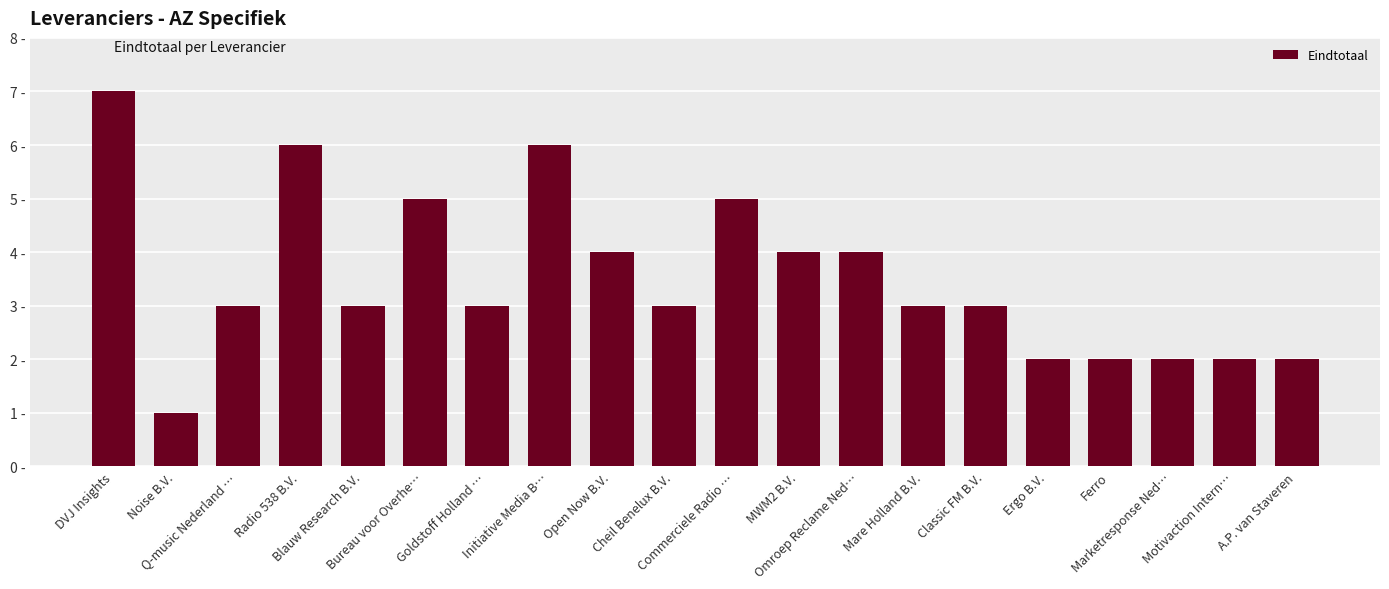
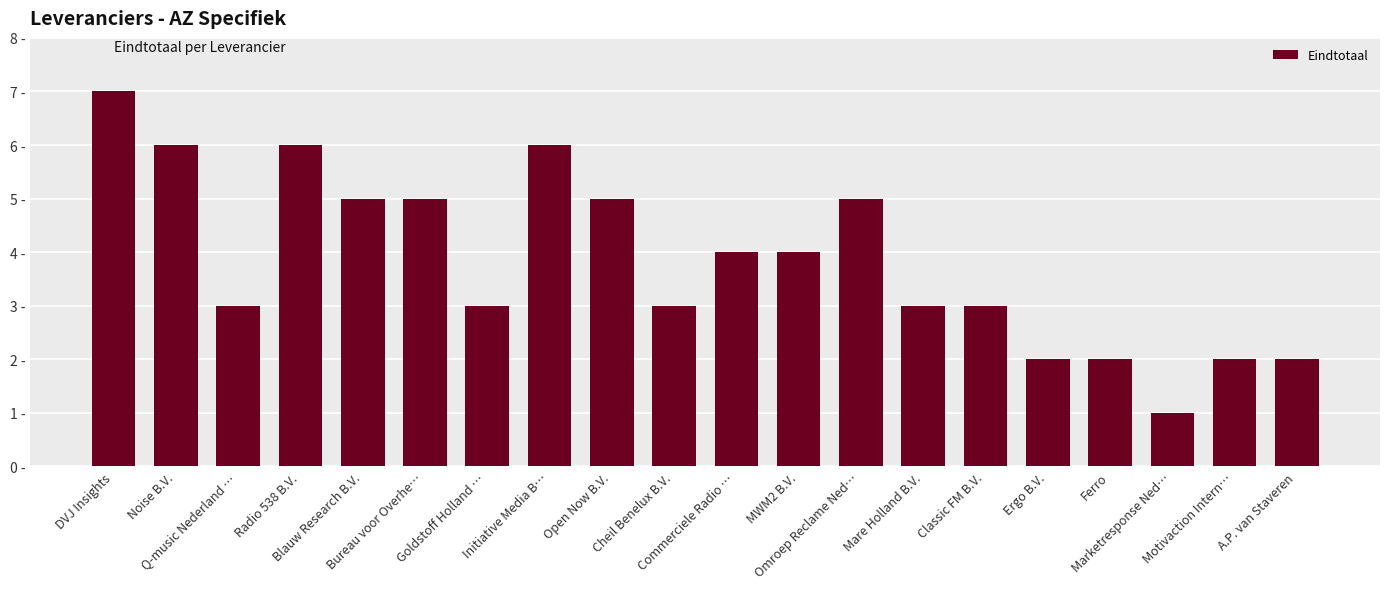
  {
    "DVJ Insights": "7 -",
-   "Noise B.V.": "1 -",
+   "Noise B.V.": "6 -",
    "Q-music Nederland …": "3 -",
    "Radio 538 B.V.": "6 -",
-   "Blauw Research B.V.": "3 -",
+   "Blauw Research B.V.": "5 -",
    "Bureau voor Overhe…": "5 -",
    "Goldstoff Holland …": "3 -",
    "Initiative Media B…": "6 -",
-   "Open Now B.V.": "4 -",
+   "Open Now B.V.": "5 -",
    "Cheil Benelux B.V.": "3 -",
-   "Commerciele Radio …": "5 -",
+   "Commerciele Radio …": "4 -",
    "MWM2 B.V.": "4 -",
-   "Omroep Reclame Ned…": "4 -",
+   "Omroep Reclame Ned…": "5 -",
    "Mare Holland B.V.": "3 -",
    "Classic FM B.V.": "3 -",
    "Ergo B.V.": "2 -",
    "Ferro": "2 -",
-   "Marketresponse Ned…": "2 -",
+   "Marketresponse Ned…": "1 -",
    "Motivaction Intern…": "2 -",
    "A.P. van Staveren": "2 -"
  }
